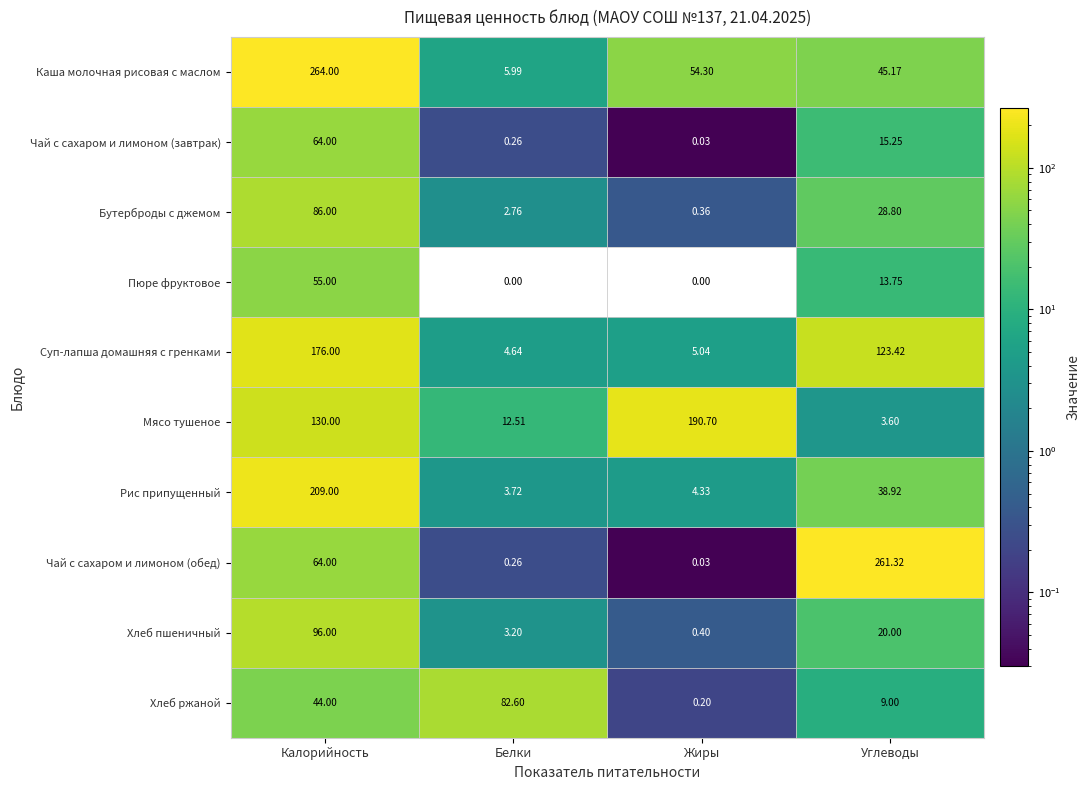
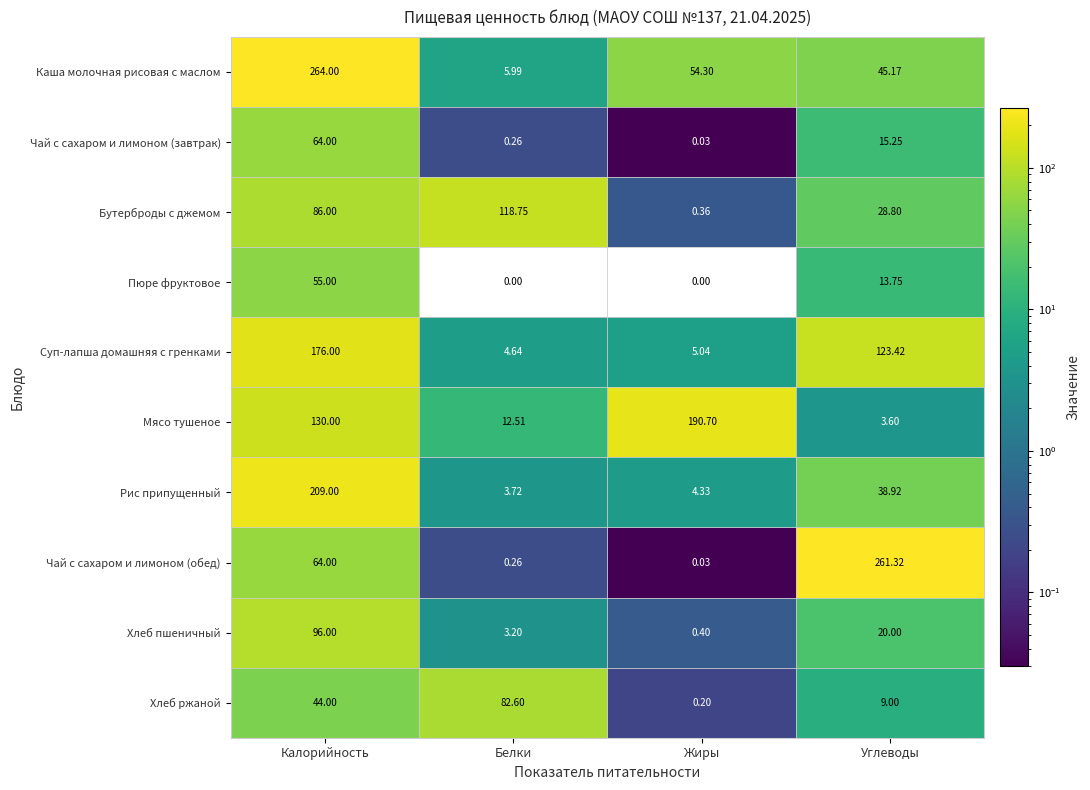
  {
    "Каша молочная рисовая с маслом": {
      "Калорийность": 264.00,
      "Белки": 5.99,
      "Жиры": 54.30,
      "Углеводы": 45.17
    },
    "Чай с сахаром и лимоном (завтрак)": {
      "Калорийность": 64.00,
      "Белки": 0.26,
      "Жиры": 0.03,
      "Углеводы": 15.25
    },
    "Бутерброды с джемом": {
      "Калорийность": 86.00,
-     "Белки": 2.76,
+     "Белки": 118.75,
      "Жиры": 0.36,
      "Углеводы": 28.80
    },
    "Пюре фруктовое": {
      "Калорийность": 55.00,
      "Белки": 0.00,
      "Жиры": 0.00,
      "Углеводы": 13.75
    },
    "Суп-лапша домашняя с гренками": {
      "Калорийность": 176.00,
      "Белки": 4.64,
      "Жиры": 5.04,
      "Углеводы": 123.42
    },
    "Мясо тушеное": {
      "Калорийность": 130.00,
      "Белки": 12.51,
      "Жиры": 190.70,
      "Углеводы": 3.60
    },
    "Рис припущенный": {
      "Калорийность": 209.00,
      "Белки": 3.72,
      "Жиры": 4.33,
      "Углеводы": 38.92
    },
    "Чай с сахаром и лимоном (обед)": {
      "Калорийность": 64.00,
      "Белки": 0.26,
      "Жиры": 0.03,
      "Углеводы": 261.32
    },
    "Хлеб пшеничный": {
      "Калорийность": 96.00,
      "Белки": 3.20,
      "Жиры": 0.40,
      "Углеводы": 20.00
    },
    "Хлеб ржаной": {
      "Калорийность": 44.00,
      "Белки": 82.60,
      "Жиры": 0.20,
      "Углеводы": 9.00
    }
  }
